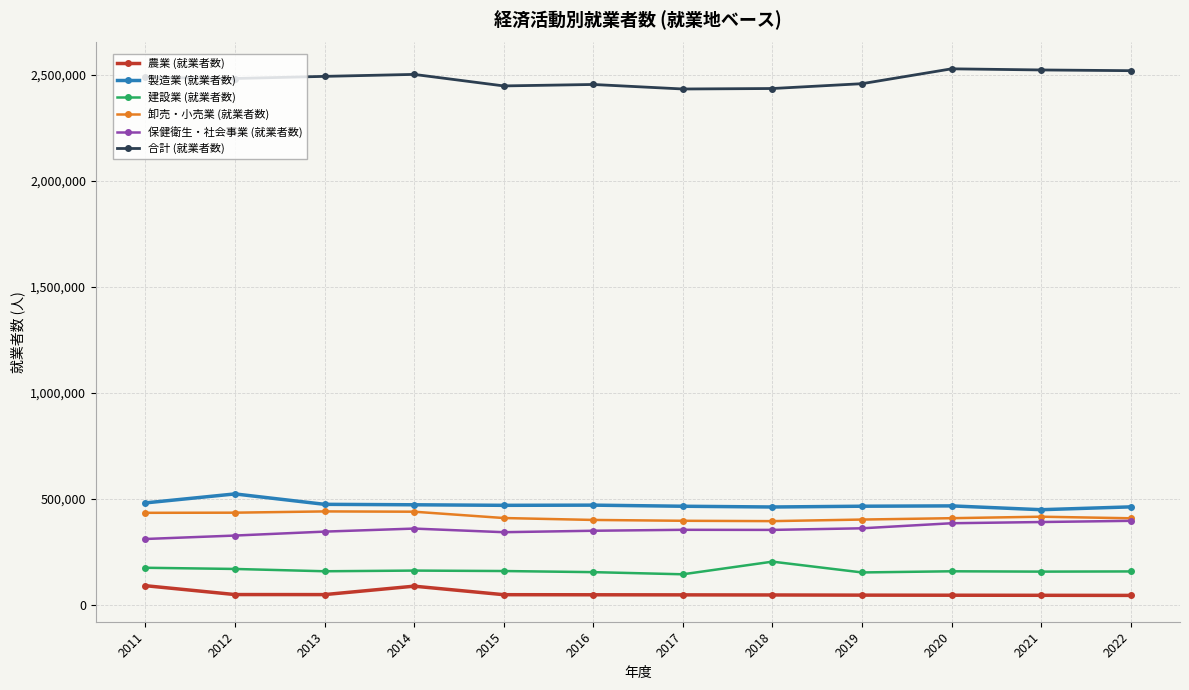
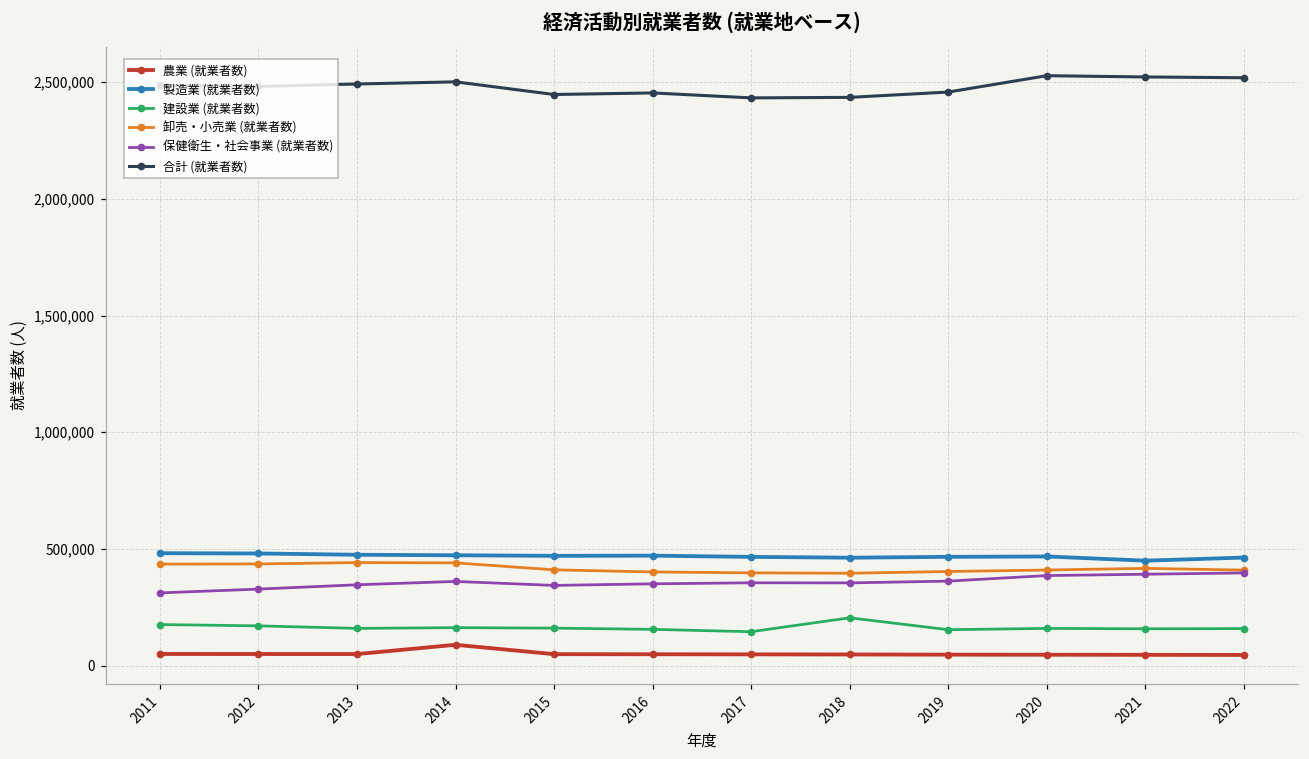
  {
    "農業 (就業者数)": {
-     "2011": "90,000",
+     "2011": "50,000",
      "2012": "50,000",
      "2013": "50,000",
      "2014": "90,000",
      "2015": "50,000",
      "2016": "50,000",
      "2017": "50,000",
      "2018": "50,000",
      "2019": "50,000",
      "2020": "50,000",
      "2021": "50,000",
      "2022": "50,000"
    },
    "製造業 (就業者数)": {
      "2011": "480,000",
-     "2012": "520,000",
+     "2012": "480,000",
      "2013": "470,000",
      "2014": "470,000",
      "2015": "470,000",
      "2016": "470,000",
      "2017": "470,000",
      "2018": "460,000",
      "2019": "470,000",
      "2020": "470,000",
      "2021": "450,000",
      "2022": "460,000"
    },
    "建設業 (就業者数)": {
      "2011": "180,000",
      "2012": "170,000",
      "2013": "160,000",
      "2014": "160,000",
      "2015": "160,000",
      "2016": "150,000",
      "2017": "140,000",
      "2018": "200,000",
      "2019": "150,000",
      "2020": "160,000",
      "2021": "160,000",
      "2022": "160,000"
    },
    "卸売・小売業 (就業者数)": {
      "2011": "430,000",
      "2012": "440,000",
      "2013": "440,000",
      "2014": "440,000",
      "2015": "410,000",
      "2016": "400,000",
      "2017": "400,000",
      "2018": "400,000",
      "2019": "400,000",
      "2020": "410,000",
      "2021": "420,000"
    },
    "保健衛生・社会事業 (就業者数)": {
      "2011": "310,000",
      "2012": "330,000",
      "2013": "350,000",
      "2014": "360,000",
      "2015": "340,000",
      "2016": "350,000",
      "2017": "350,000",
      "2018": "350,000",
      "2019": "360,000",
      "2020": "390,000",
      "2021": "390,000"
    },
    "合計 (就業者数)": {
      "2013": "2,490,000",
      "2014": "2,500,000",
      "2015": "2,450,000",
      "2016": "2,450,000",
      "2017": "2,430,000",
      "2018": "2,430,000",
      "2019": "2,460,000",
      "2020": "2,530,000",
      "2021": "2,520,000",
      "2022": "2,520,000"
    }
  }
